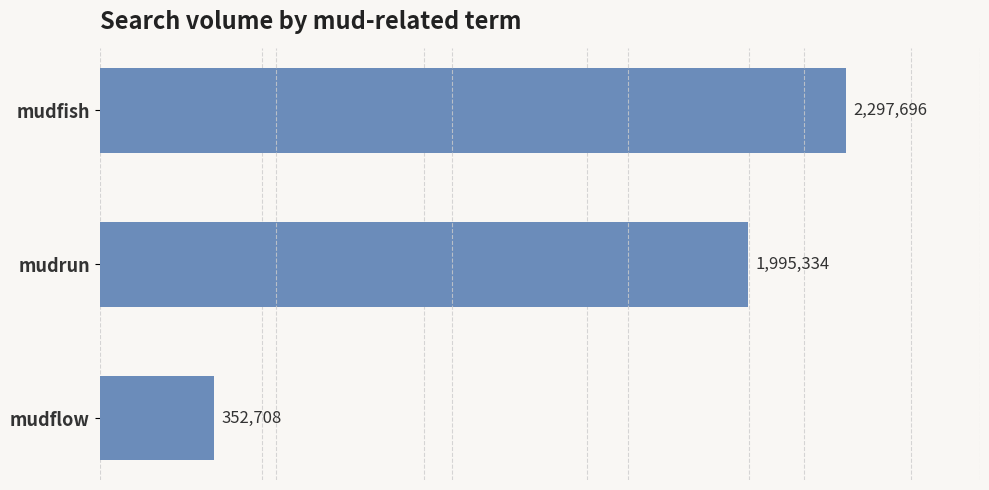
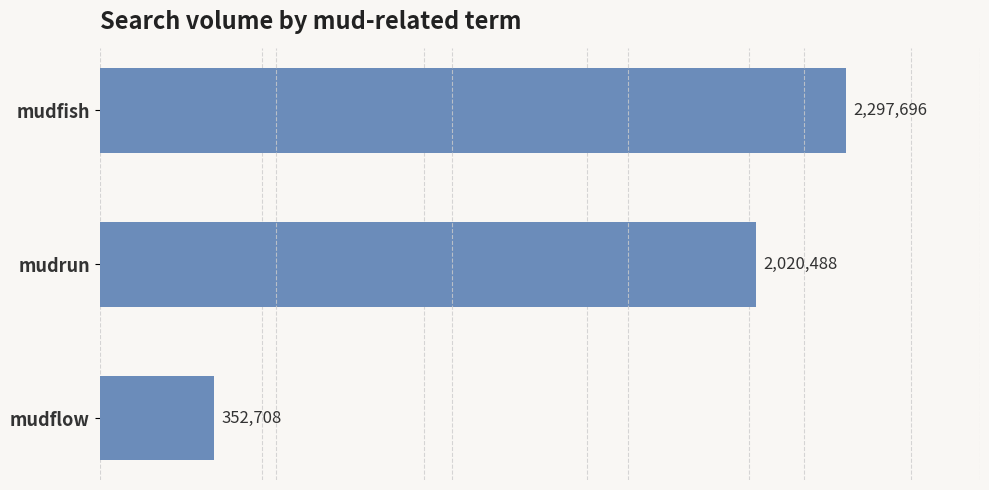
  {
    "mudfish": "2,297,696",
-   "mudrun": "1,995,334",
+   "mudrun": "2,020,488",
    "mudflow": "352,708"
  }
